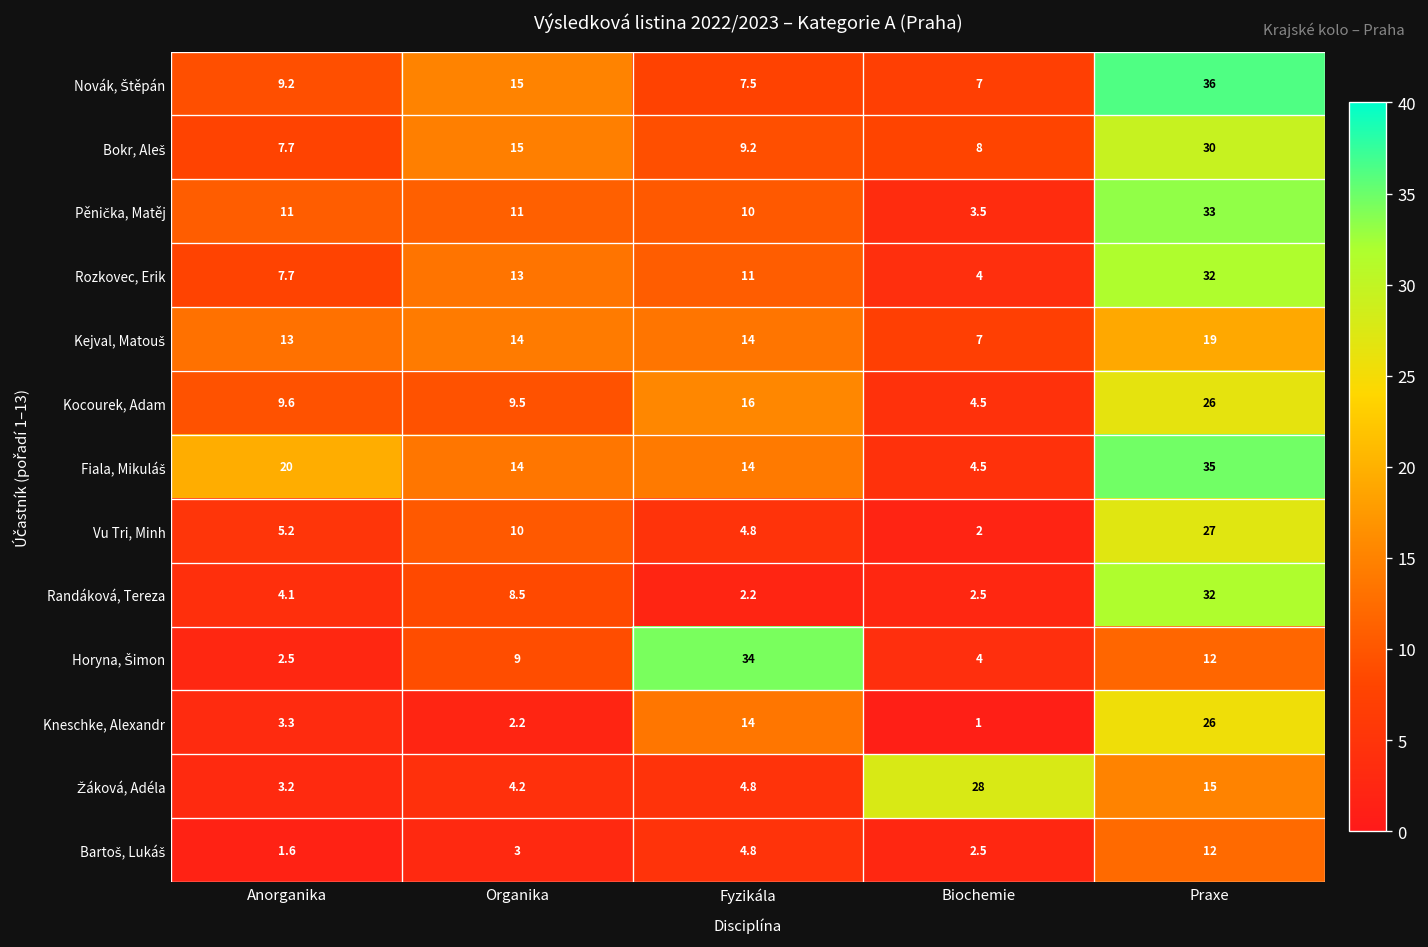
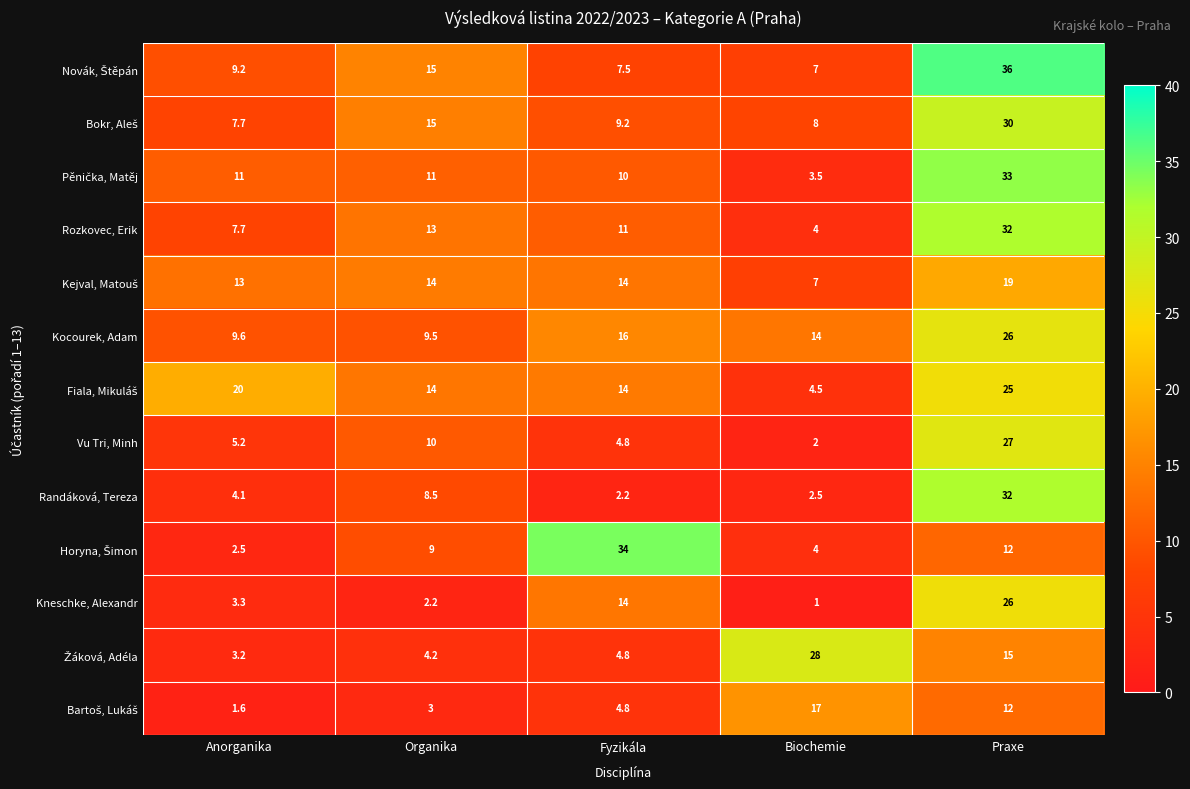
  {
    "Novák, Štěpán": {
      "Anorganika": 9.2,
      "Organika": 15,
      "Fyzikála": 7.5,
      "Biochemie": 7,
      "Praxe": 36
    },
    "Bokr, Aleš": {
      "Anorganika": 7.7,
      "Organika": 15,
      "Fyzikála": 9.2,
      "Biochemie": 8,
      "Praxe": 30
    },
    "Pěnička, Matěj": {
      "Anorganika": 11,
      "Organika": 11,
      "Fyzikála": 10,
      "Biochemie": 3.5,
      "Praxe": 33
    },
    "Rozkovec, Erik": {
      "Anorganika": 7.7,
      "Organika": 13,
      "Fyzikála": 11,
      "Biochemie": 4,
      "Praxe": 32
    },
    "Kejval, Matouš": {
      "Anorganika": 13,
      "Organika": 14,
      "Fyzikála": 14,
      "Biochemie": 7,
      "Praxe": 19
    },
    "Kocourek, Adam": {
      "Anorganika": 9.6,
      "Organika": 9.5,
      "Fyzikála": 16,
-     "Biochemie": 4.5,
+     "Biochemie": 14,
      "Praxe": 26
    },
    "Fiala, Mikuláš": {
      "Anorganika": 20,
      "Organika": 14,
      "Fyzikála": 14,
      "Biochemie": 4.5,
-     "Praxe": 35
+     "Praxe": 25
    },
    "Vu Tri, Minh": {
      "Anorganika": 5.2,
      "Organika": 10,
      "Fyzikála": 4.8,
      "Biochemie": 2,
      "Praxe": 27
    },
    "Randáková, Tereza": {
      "Anorganika": 4.1,
      "Organika": 8.5,
      "Fyzikála": 2.2,
      "Biochemie": 2.5,
      "Praxe": 32
    },
    "Horyna, Šimon": {
      "Anorganika": 2.5,
      "Organika": 9,
      "Fyzikála": 34,
      "Biochemie": 4,
      "Praxe": 12
    },
    "Kneschke, Alexandr": {
      "Anorganika": 3.3,
      "Organika": 2.2,
      "Fyzikála": 14,
      "Biochemie": 1,
      "Praxe": 26
    },
    "Žáková, Adéla": {
      "Anorganika": 3.2,
      "Organika": 4.2,
      "Fyzikála": 4.8,
      "Biochemie": 28,
      "Praxe": 15
    },
    "Bartoš, Lukáš": {
      "Anorganika": 1.6,
      "Organika": 3,
      "Fyzikála": 4.8,
-     "Biochemie": 2.5,
+     "Biochemie": 17,
      "Praxe": 12
    }
  }
